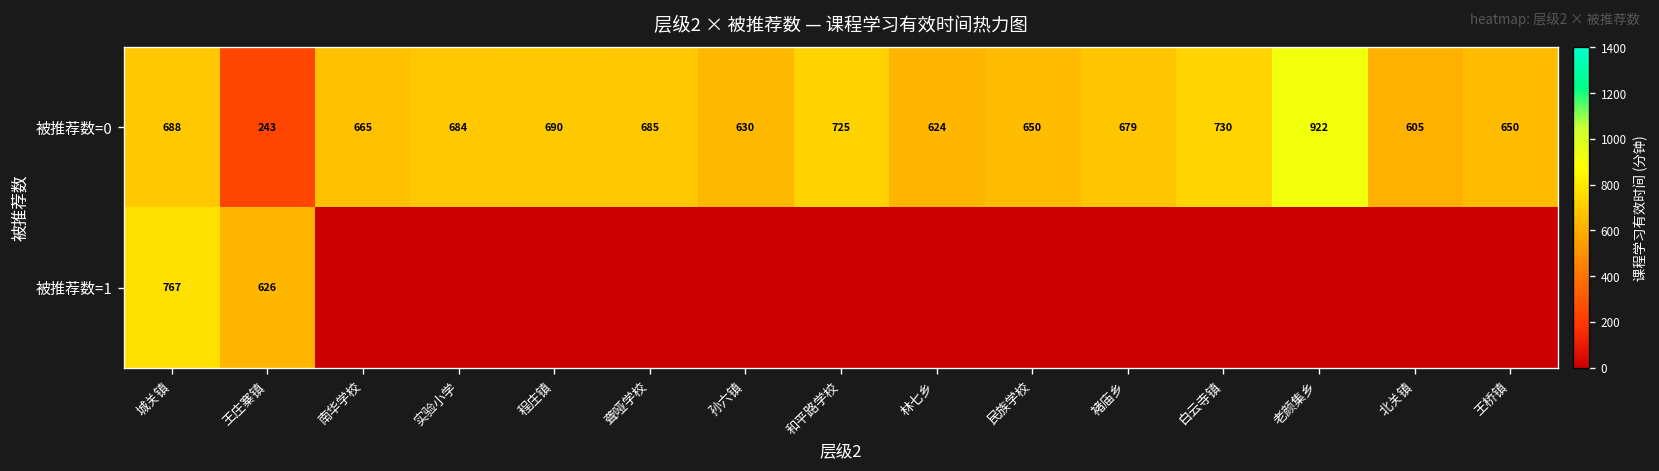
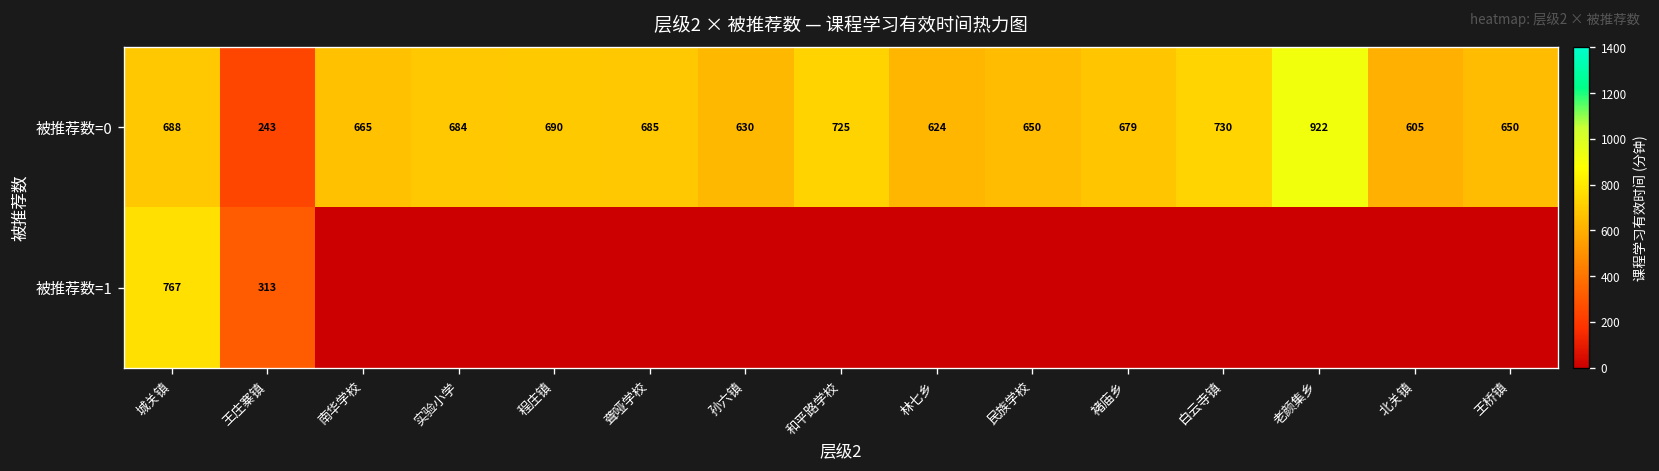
  {
    "被推荐数=0": {
      "城关镇": 688,
      "王庄寨镇": 243,
      "南华学校": 665,
      "实验小学": 684,
      "程庄镇": 690,
      "聋哑学校": 685,
      "孙六镇": 630,
      "和平路学校": 725,
      "林七乡": 624,
      "民族学校": 650,
      "褚庙乡": 679,
      "白云寺镇": 730,
      "老颜集乡": 922,
      "北关镇": 605,
      "王桥镇": 650
    },
    "被推荐数=1": {
      "城关镇": 767,
-     "王庄寨镇": 626
+     "王庄寨镇": 313
    }
  }
